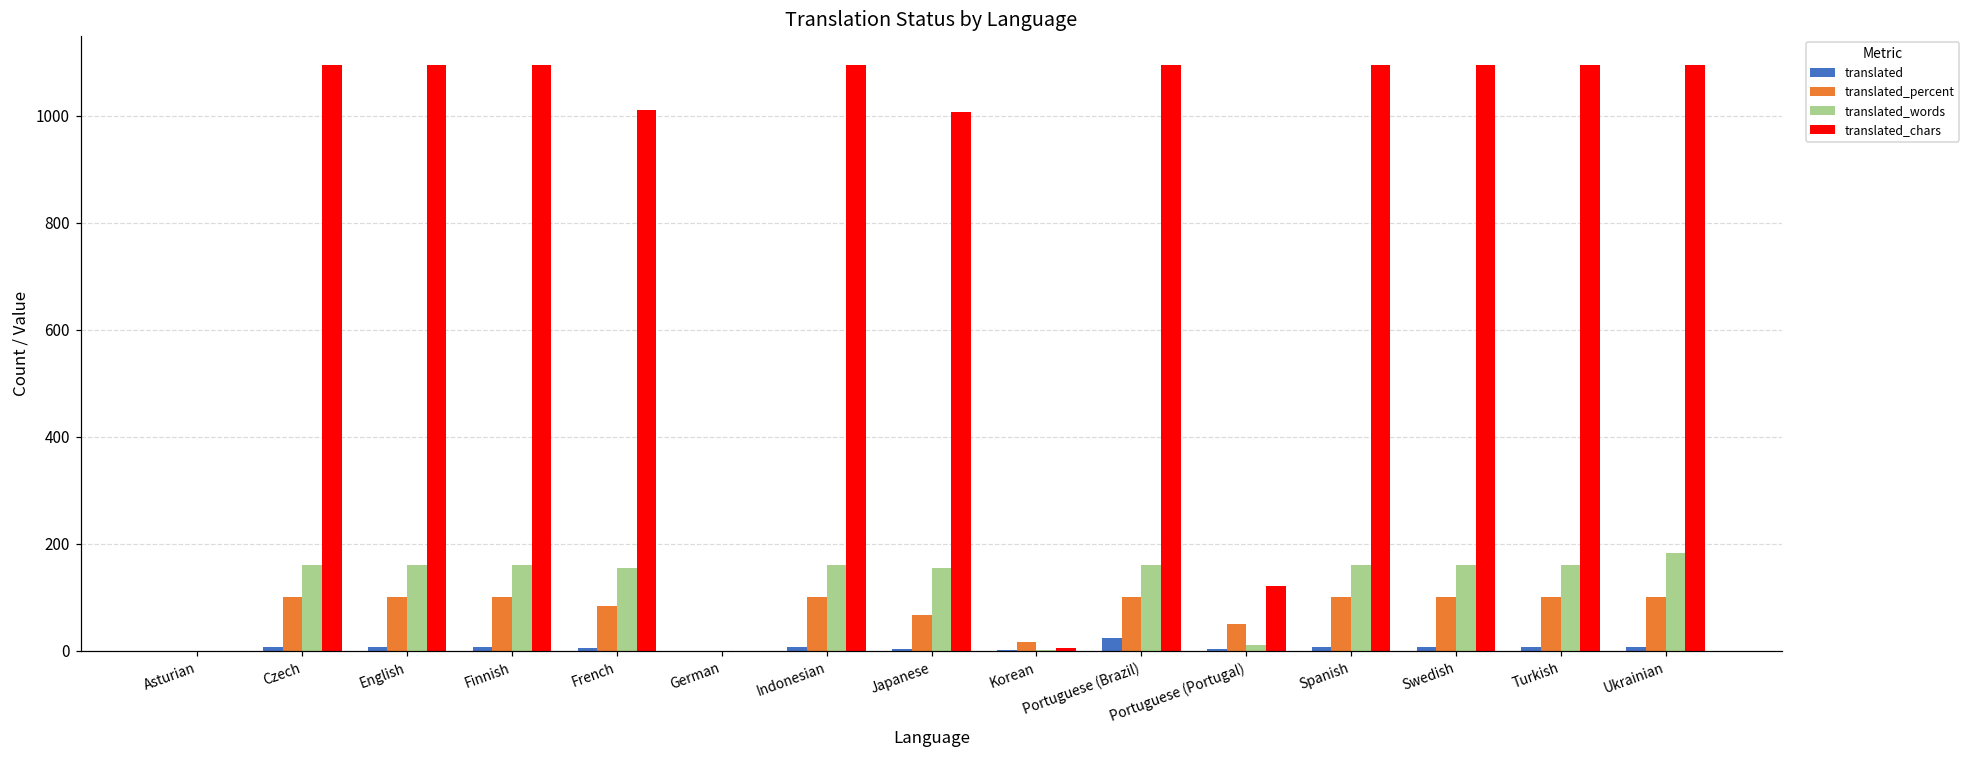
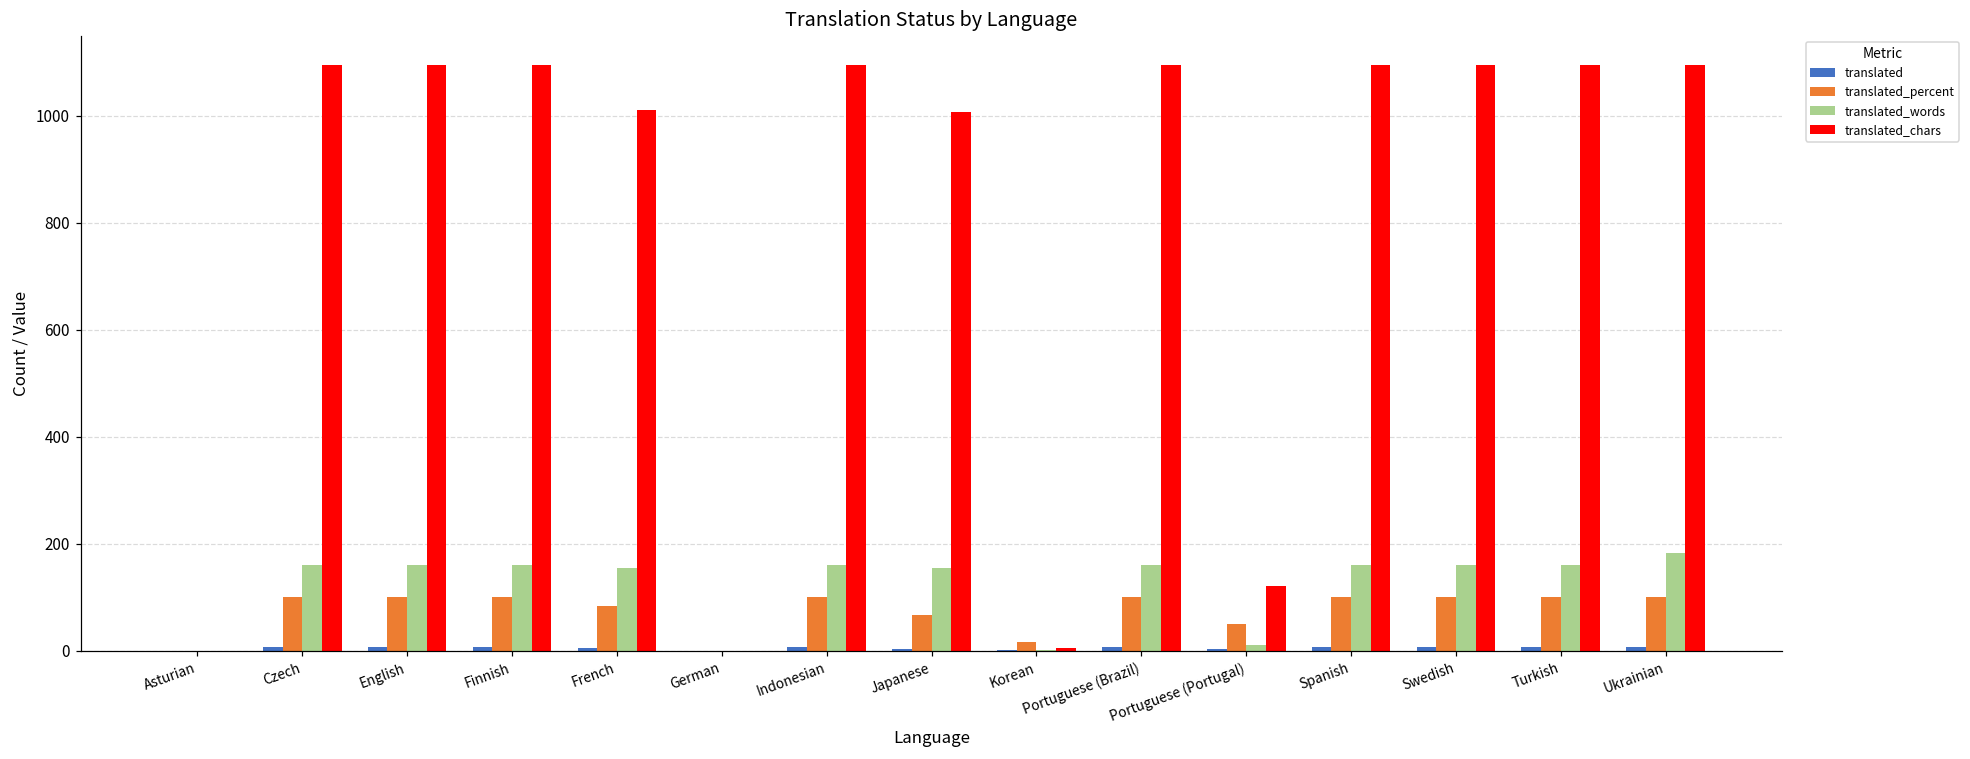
  {
    "translated": {
      "Asturian": 0,
      "Czech": 10,
      "English": 10,
      "Finnish": 10,
      "German": 0,
      "Indonesian": 10,
-     "Portuguese (Brazil)": 20,
+     "Portuguese (Brazil)": 10,
      "Spanish": 10,
      "Swedish": 10,
      "Turkish": 10,
      "Ukrainian": 10
    },
    "translated_percent": {
      "Asturian": 0,
      "Czech": 100,
      "English": 100,
      "Finnish": 100,
      "French": 80,
      "German": 0,
      "Indonesian": 100,
      "Japanese": 70,
      "Korean": 20,
      "Portuguese (Brazil)": 100,
      "Portuguese (Portugal)": 50,
      "Spanish": 100,
      "Swedish": 100,
      "Turkish": 100,
      "Ukrainian": 100
    },
    "translated_words": {
      "Asturian": 0,
      "Czech": 160,
      "English": 160,
      "Finnish": 160,
      "French": 160,
      "German": 0,
      "Indonesian": 160,
      "Japanese": 150,
      "Portuguese (Brazil)": 160,
      "Portuguese (Portugal)": 10,
      "Spanish": 160,
      "Swedish": 160,
      "Turkish": 160,
      "Ukrainian": 180
    },
    "translated_chars": {
      "Asturian": 0,
      "Czech": 1100,
      "English": 1100,
      "Finnish": 1100,
      "French": 1010,
      "German": 0,
      "Indonesian": 1100,
      "Japanese": 1010,
      "Portuguese (Brazil)": 1100,
      "Portuguese (Portugal)": 120,
      "Spanish": 1100,
      "Swedish": 1100,
      "Turkish": 1100,
      "Ukrainian": 1100
    }
  }
